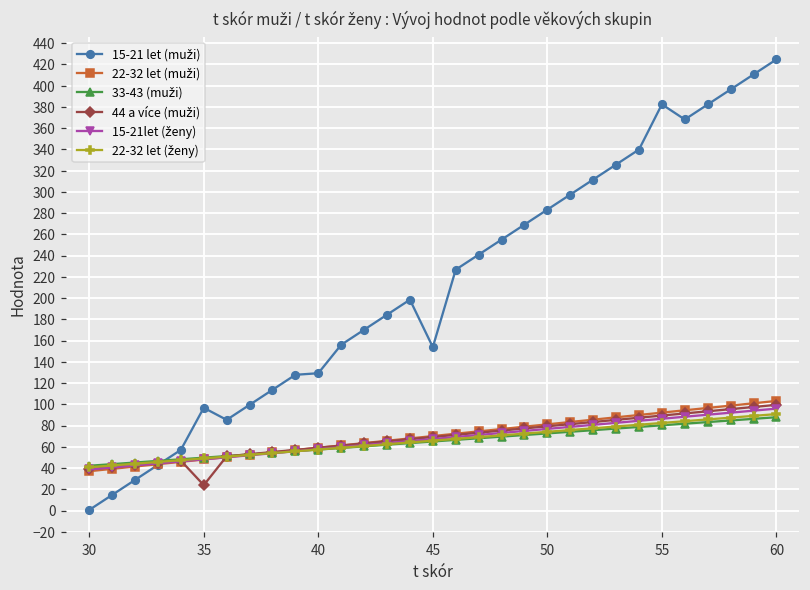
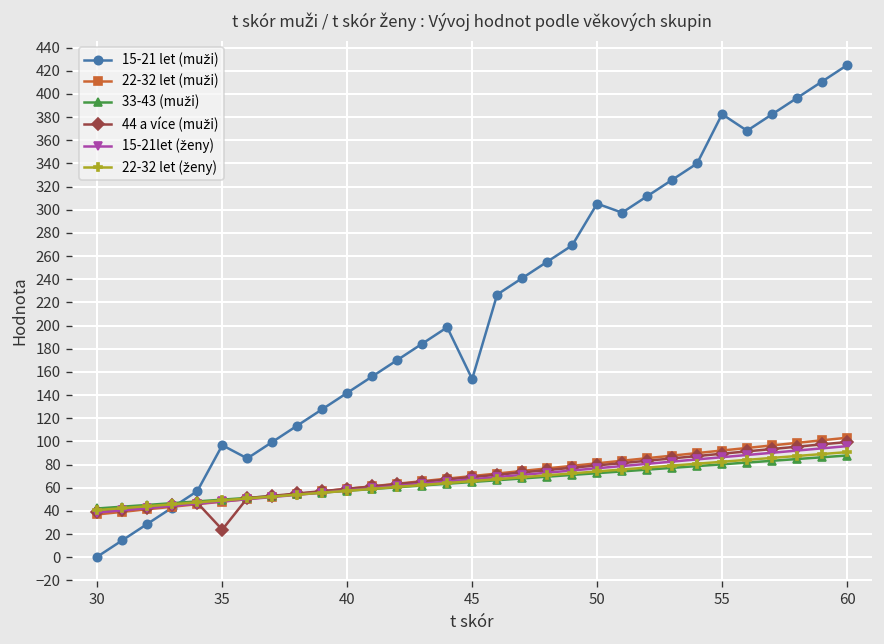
  {
    "15-21 let (muži)": {
      "30": 0,
      "35": 100,
-     "40": 130,
+     "40": 140,
      "45": 150,
-     "50": 280,
+     "50": 310,
      "55": 380,
      "60": 420
    },
    "22-32 let (muži)": {
      "55": 90,
      "60": 100
    },
    "33-43 (muži)": {
      "60": 90
    },
    "44 a více (muži)": {
      "35": 20,
      "55": 90,
      "60": 100
    },
    "15-21let (ženy)": {
      "55": 90,
      "60": 100
    },
    "22-32 let (ženy)": {
      "60": 90
    }
  }
